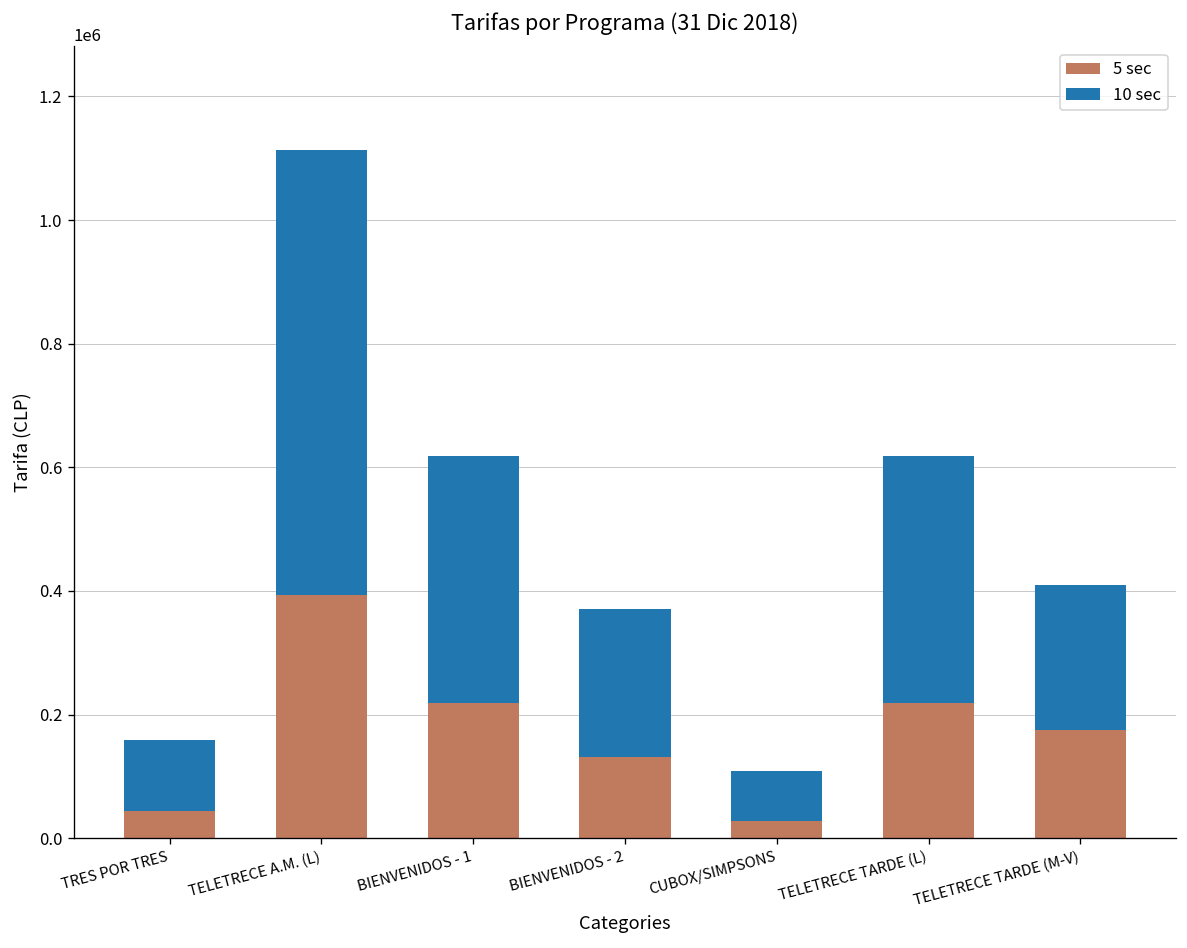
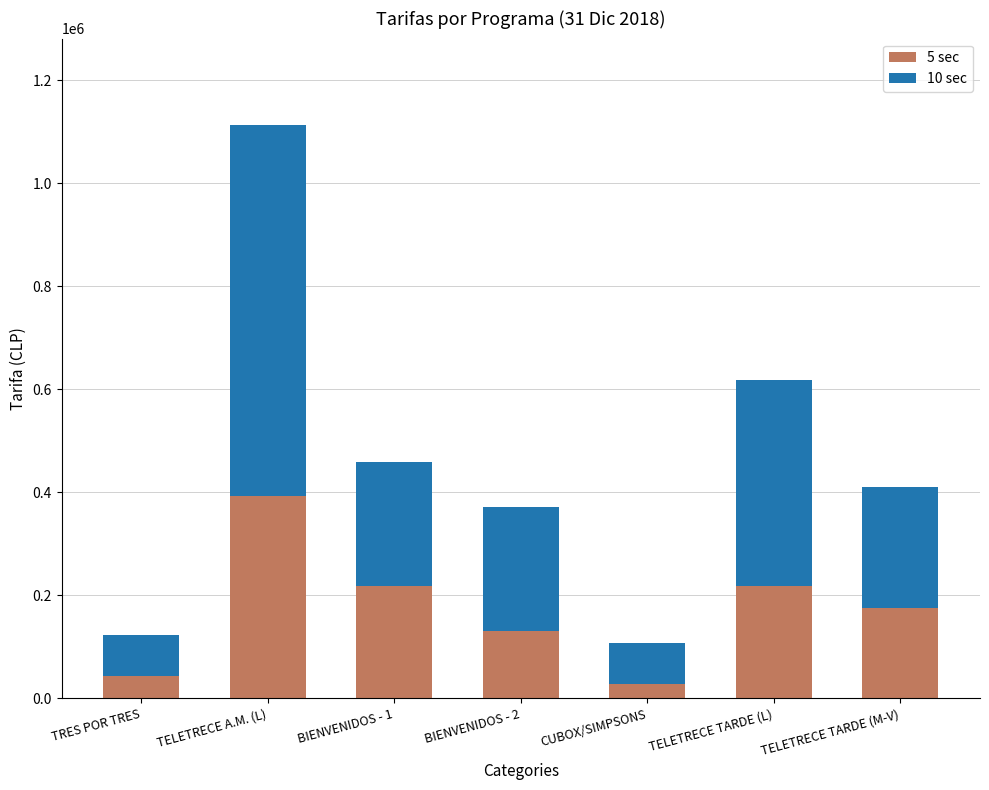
  {
    "5 sec": {
      "TRES POR TRES": 40000,
      "TELETRECE A.M. (L)": 390000,
      "BIENVENIDOS - 1": 220000,
      "BIENVENIDOS - 2": 130000,
      "CUBOX/SIMPSONS": 30000,
      "TELETRECE TARDE (L)": 220000,
      "TELETRECE TARDE (M-V)": 180000
    },
    "10 sec": {
-     "TRES POR TRES": 110000,
+     "TRES POR TRES": 80000,
      "TELETRECE A.M. (L)": 720000,
-     "BIENVENIDOS - 1": 400000,
+     "BIENVENIDOS - 1": 240000,
      "BIENVENIDOS - 2": 240000,
      "CUBOX/SIMPSONS": 80000,
      "TELETRECE TARDE (L)": 400000,
      "TELETRECE TARDE (M-V)": 230000
    }
  }
